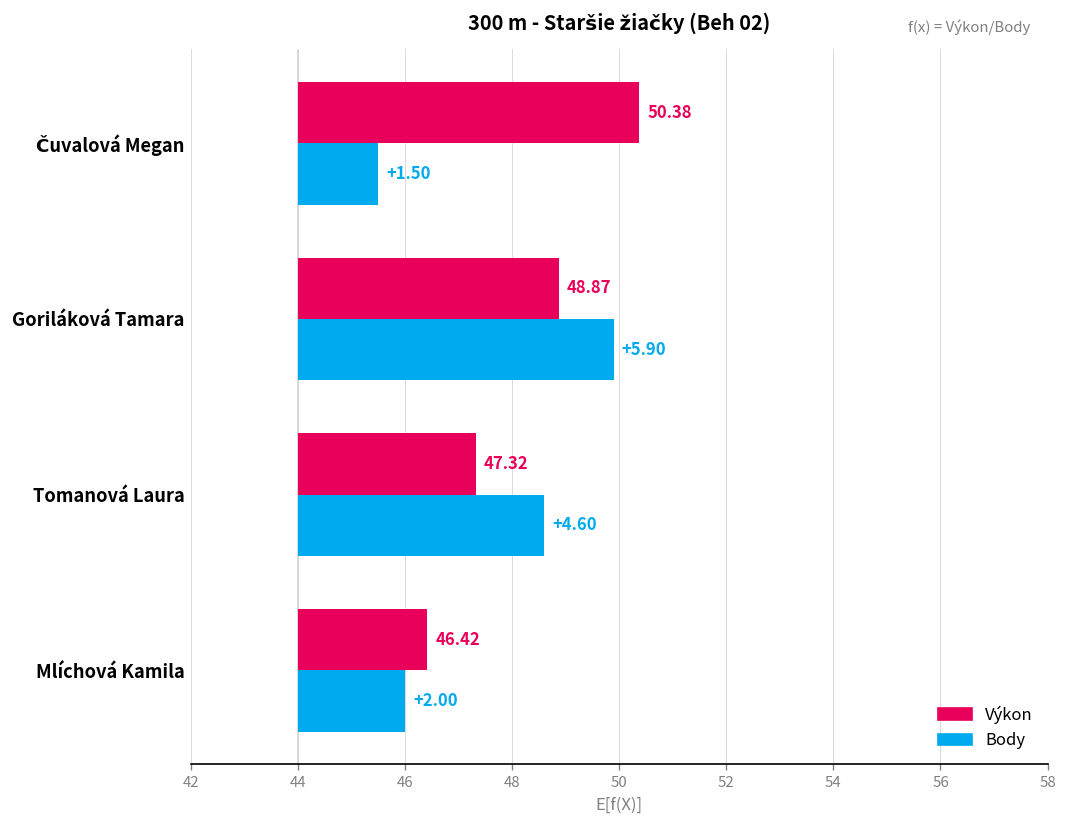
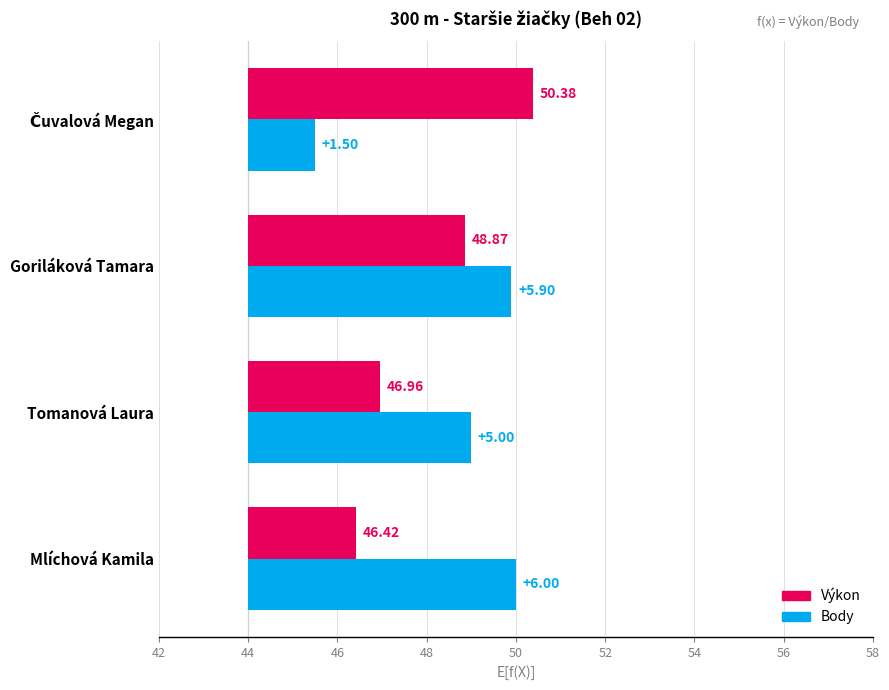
  {
    "Výkon": {
-     "Tomanová Laura": "47.32"
+     "Tomanová Laura": "46.96"
    },
    "Body": {
      "Čuvalová Megan": "+1.50",
      "Goriláková Tamara": "+5.90",
-     "Tomanová Laura": "+4.60",
-     "Mlíchová Kamila": "+2.00"
+     "Tomanová Laura": "+5.00",
+     "Mlíchová Kamila": "+6.00"
    }
  }
